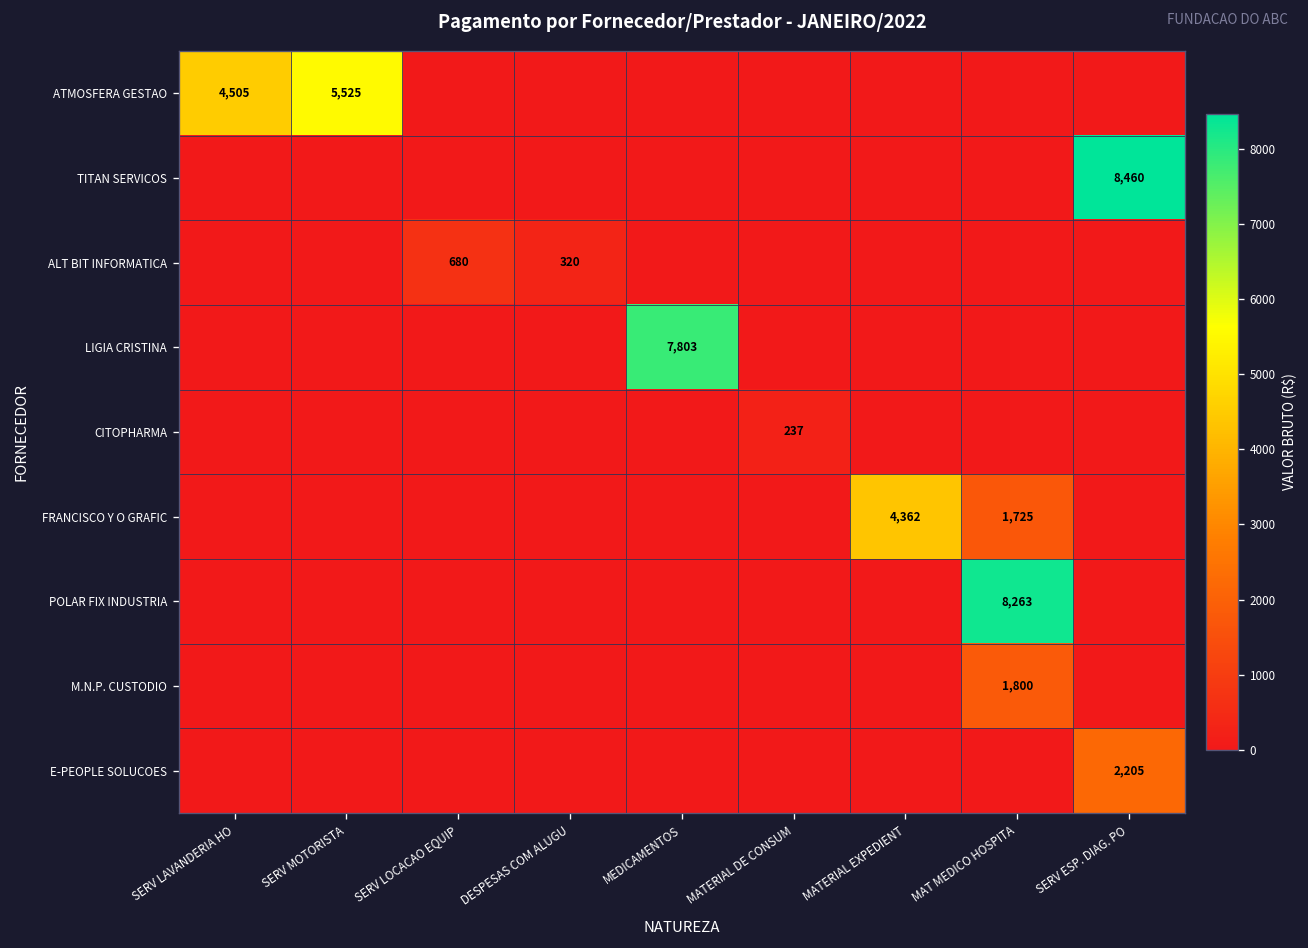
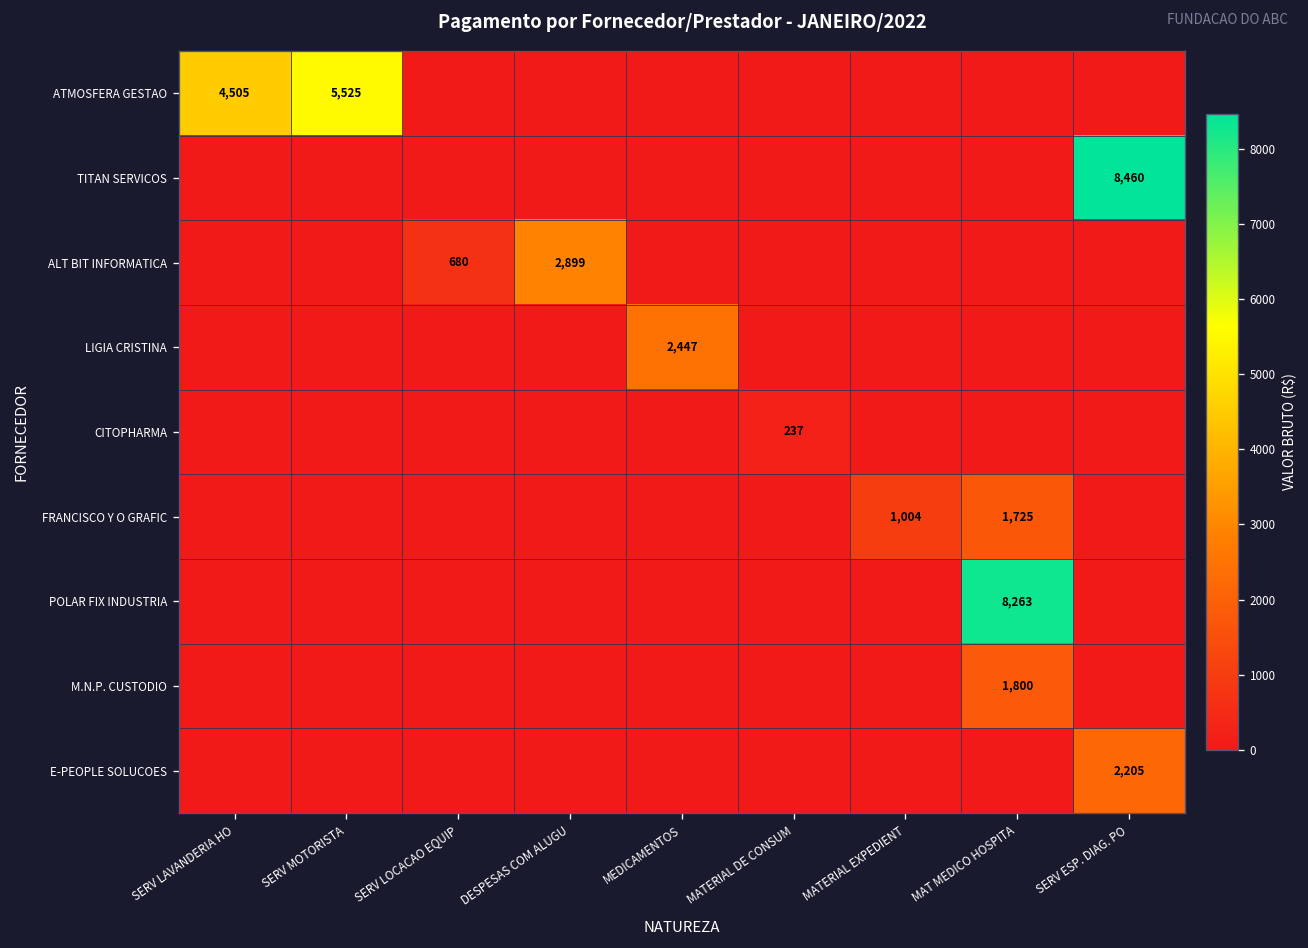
  {
    "ATMOSFERA GESTAO": {
      "SERV LAVANDERIA HO": "4,505",
      "SERV MOTORISTA": "5,525"
    },
    "TITAN SERVICOS": {
      "SERV ESP. DIAG. PO": "8,460"
    },
    "ALT BIT INFORMATICA": {
      "SERV LOCACAO EQUIP": "680",
-     "DESPESAS COM ALUGU": "320"
+     "DESPESAS COM ALUGU": "2,899"
    },
    "LIGIA CRISTINA": {
-     "MEDICAMENTOS": "7,803"
+     "MEDICAMENTOS": "2,447"
    },
    "CITOPHARMA": {
      "MATERIAL DE CONSUM": "237"
    },
    "FRANCISCO Y O GRAFIC": {
-     "MATERIAL EXPEDIENT": "4,362",
+     "MATERIAL EXPEDIENT": "1,004",
      "MAT MEDICO HOSPITA": "1,725"
    },
    "POLAR FIX INDUSTRIA": {
      "MAT MEDICO HOSPITA": "8,263"
    },
    "M.N.P. CUSTODIO": {
      "MAT MEDICO HOSPITA": "1,800"
    },
    "E-PEOPLE SOLUCOES": {
      "SERV ESP. DIAG. PO": "2,205"
    }
  }
